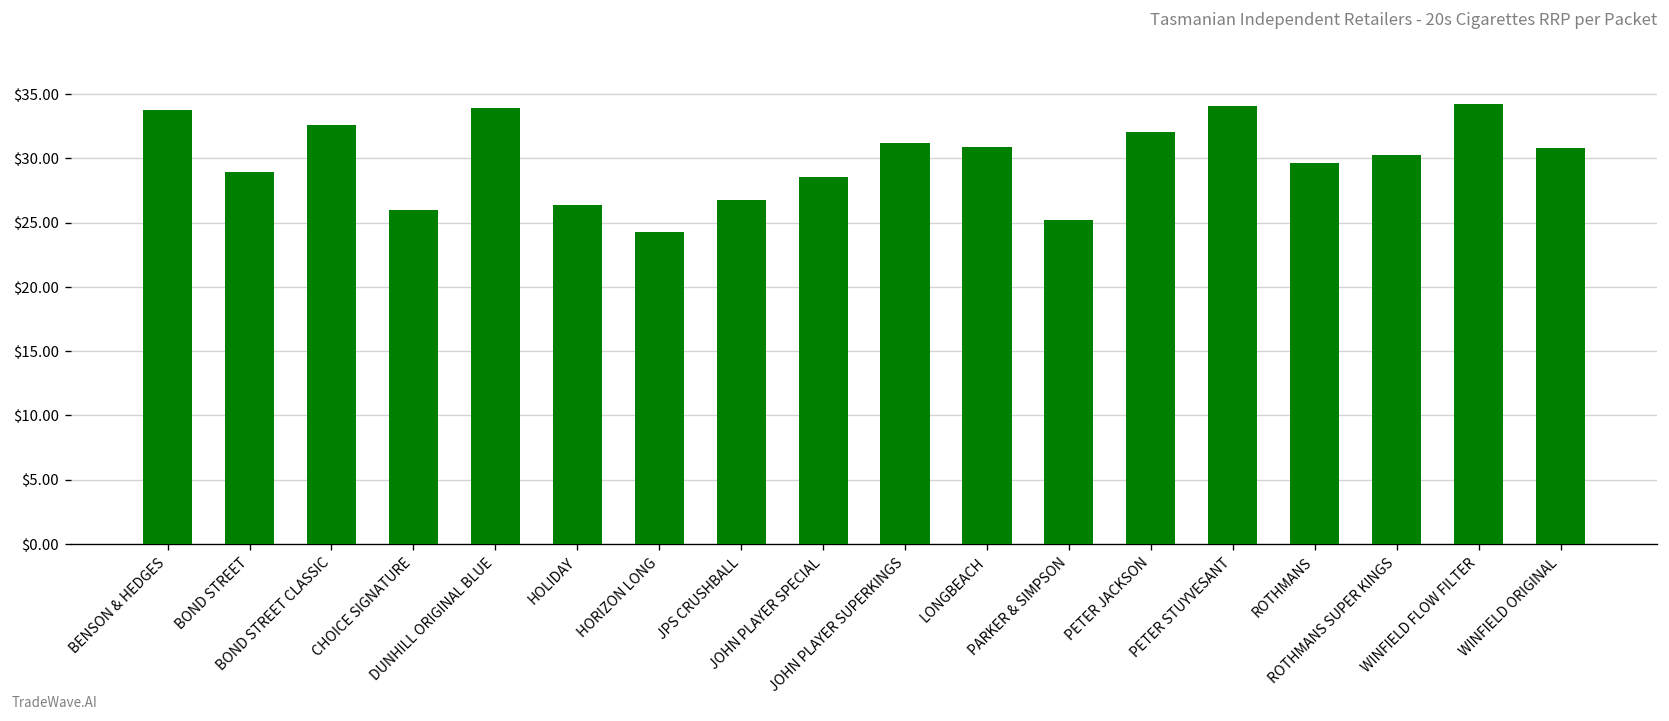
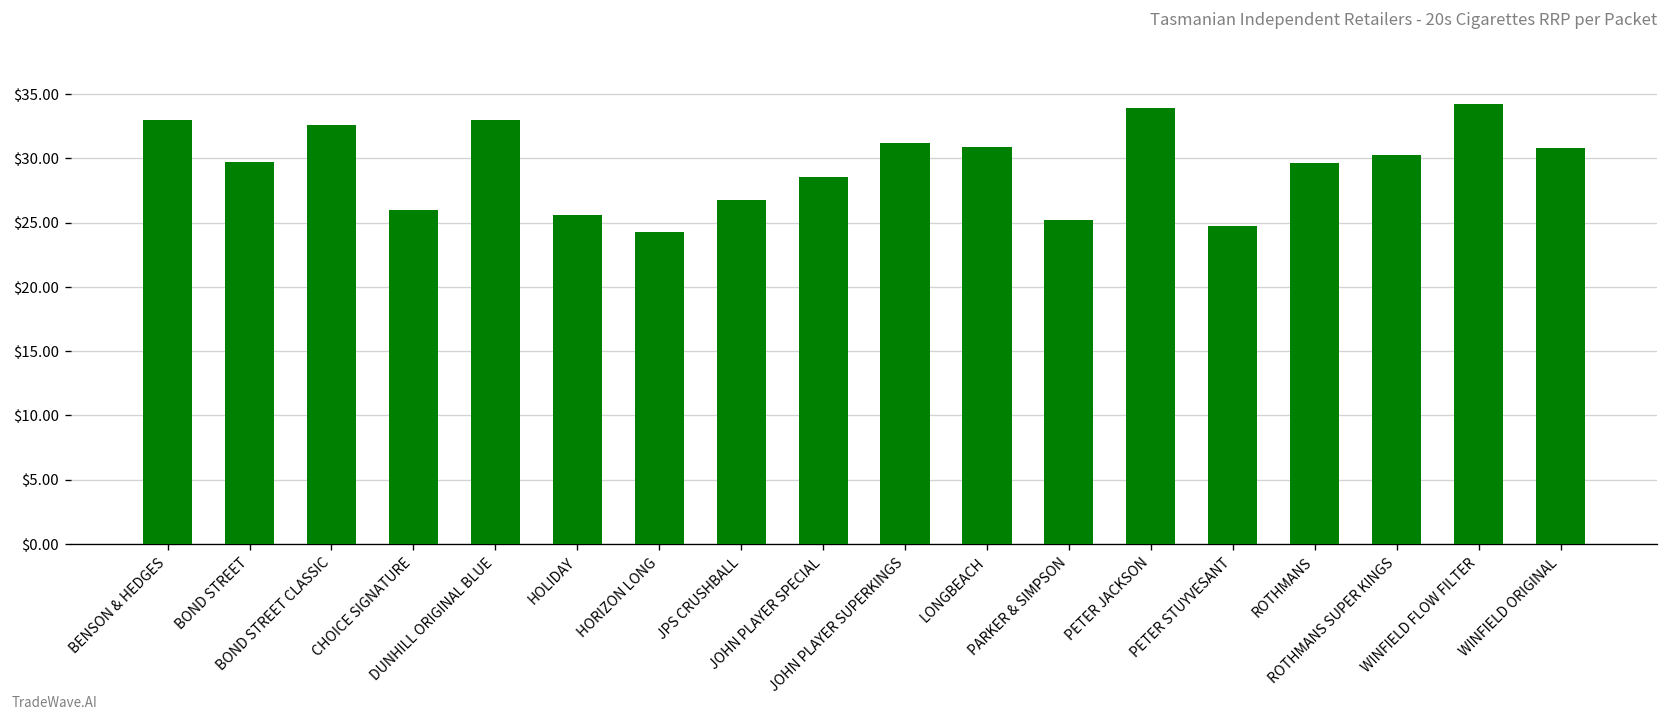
  {
-   "BENSON & HEDGES": "$33.8",
-   "BOND STREET": "$29.0",
+   "BENSON & HEDGES": "$33.0",
+   "BOND STREET": "$29.7",
    "BOND STREET CLASSIC": "$32.6",
    "CHOICE SIGNATURE": "$26.0",
-   "DUNHILL ORIGINAL BLUE": "$33.9",
-   "HOLIDAY": "$26.4",
+   "DUNHILL ORIGINAL BLUE": "$33.0",
+   "HOLIDAY": "$25.6",
    "HORIZON LONG": "$24.3",
    "JPS CRUSHBALL": "$26.8",
    "JOHN PLAYER SPECIAL": "$28.5",
    "JOHN PLAYER SUPERKINGS": "$31.2",
    "LONGBEACH": "$30.9",
    "PARKER & SIMPSON": "$25.2",
-   "PETER JACKSON": "$32.1",
-   "PETER STUYVESANT": "$34.1",
+   "PETER JACKSON": "$33.9",
+   "PETER STUYVESANT": "$24.7",
    "ROTHMANS": "$29.6",
    "ROTHMANS SUPER KINGS": "$30.2",
    "WINFIELD FLOW FILTER": "$34.2",
    "WINFIELD ORIGINAL": "$30.8"
  }
